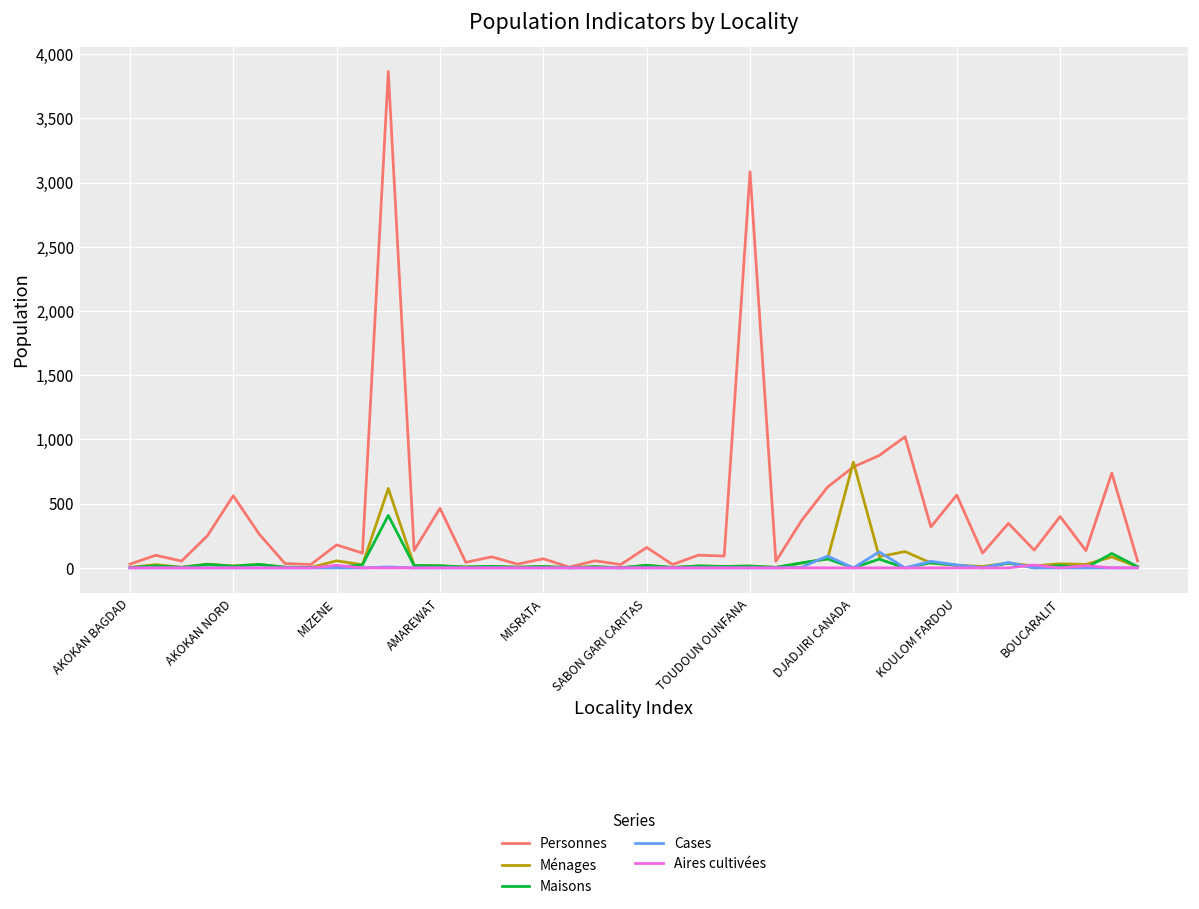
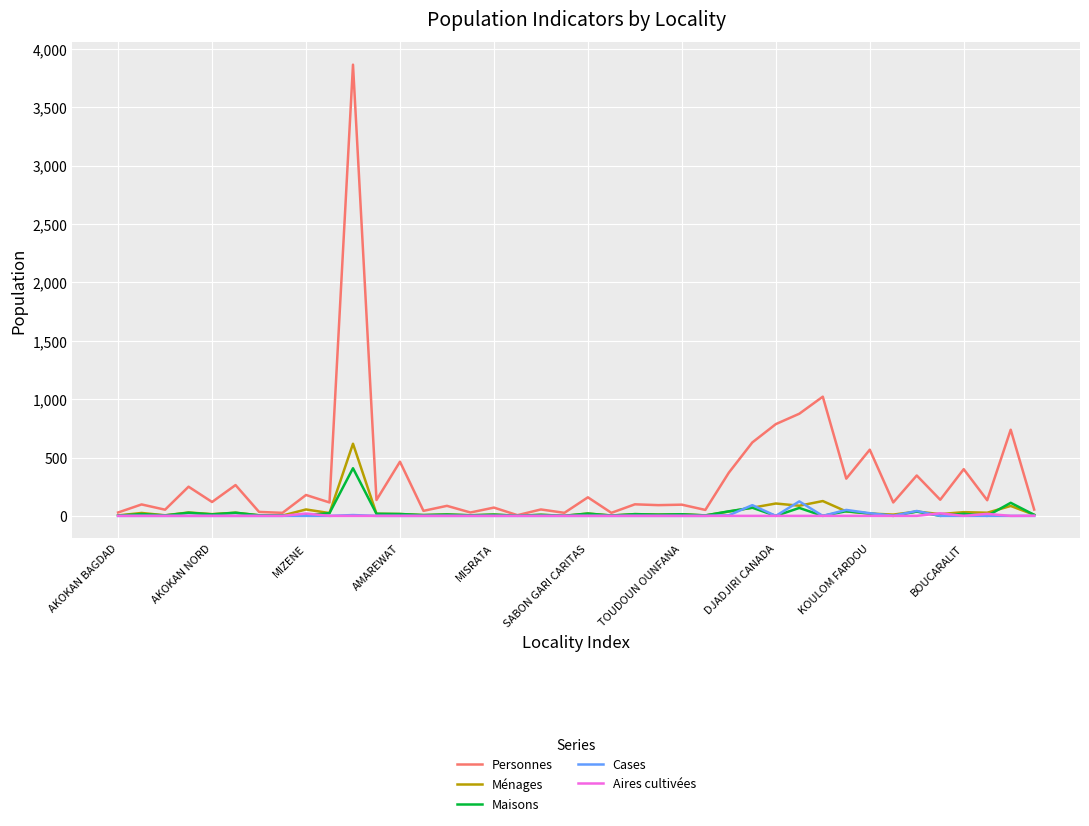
  {
    "Personnes": {
      "AKOKAN BAGDAD": "30",
-     "AKOKAN NORD": "560",
+     "AKOKAN NORD": "120",
      "MIZENE": "180",
      "AMAREWAT": "460",
      "MISRATA": "70",
      "SABON GARI CARITAS": "160",
-     "TOUDOUN OUNFANA": "3,080",
+     "TOUDOUN OUNFANA": "100",
      "DJADJIRI CANADA": "790",
      "KOULOM FARDOU": "570",
      "BOUCARALIT": "400"
    },
    "Ménages": {
      "MIZENE": "60",
-     "DJADJIRI CANADA": "820"
+     "DJADJIRI CANADA": "110"
    }
  }
